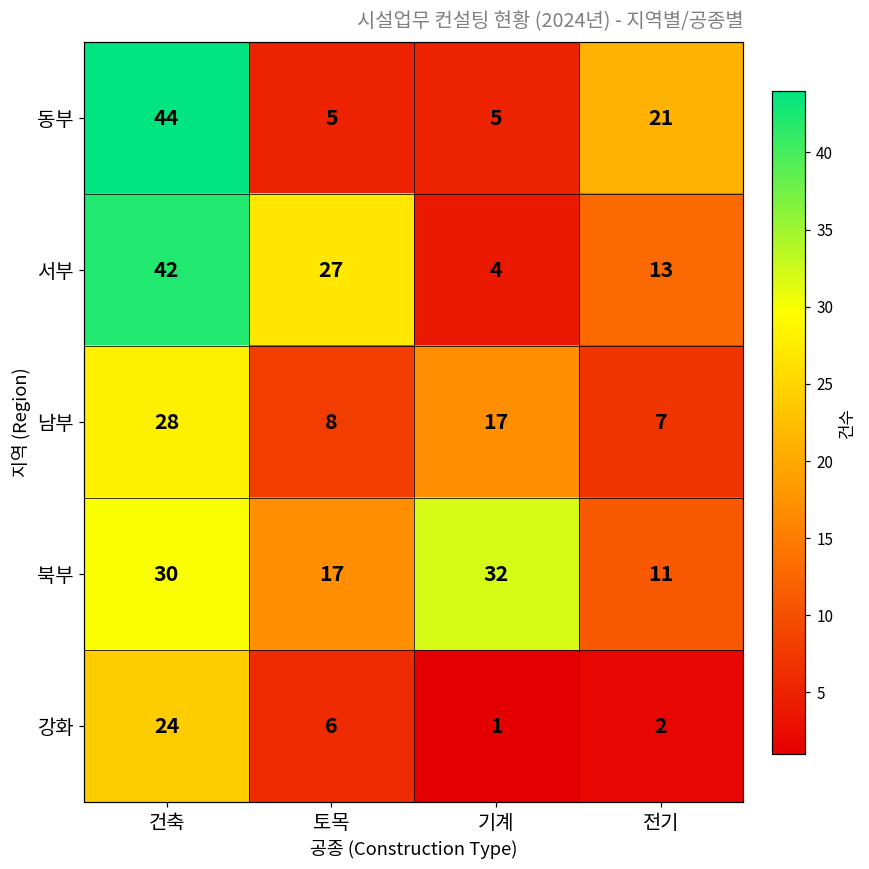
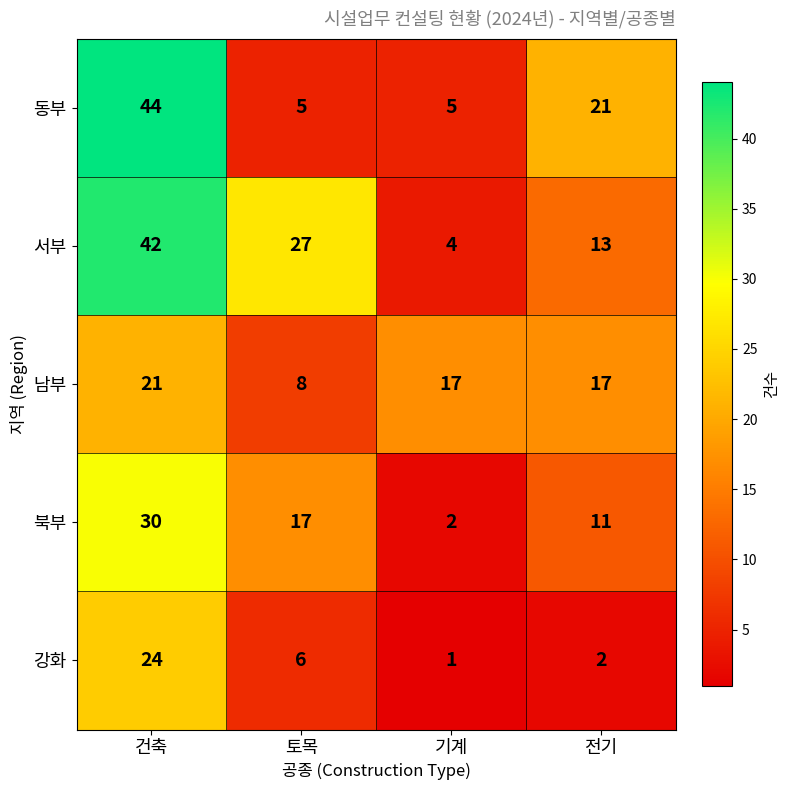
  {
    "동부": {
      "건축": 44,
      "토목": 5,
      "기계": 5,
      "전기": 21
    },
    "서부": {
      "건축": 42,
      "토목": 27,
      "기계": 4,
      "전기": 13
    },
    "남부": {
-     "건축": 28,
+     "건축": 21,
      "토목": 8,
      "기계": 17,
-     "전기": 7
+     "전기": 17
    },
    "북부": {
      "건축": 30,
      "토목": 17,
-     "기계": 32,
+     "기계": 2,
      "전기": 11
    },
    "강화": {
      "건축": 24,
      "토목": 6,
      "기계": 1,
      "전기": 2
    }
  }
